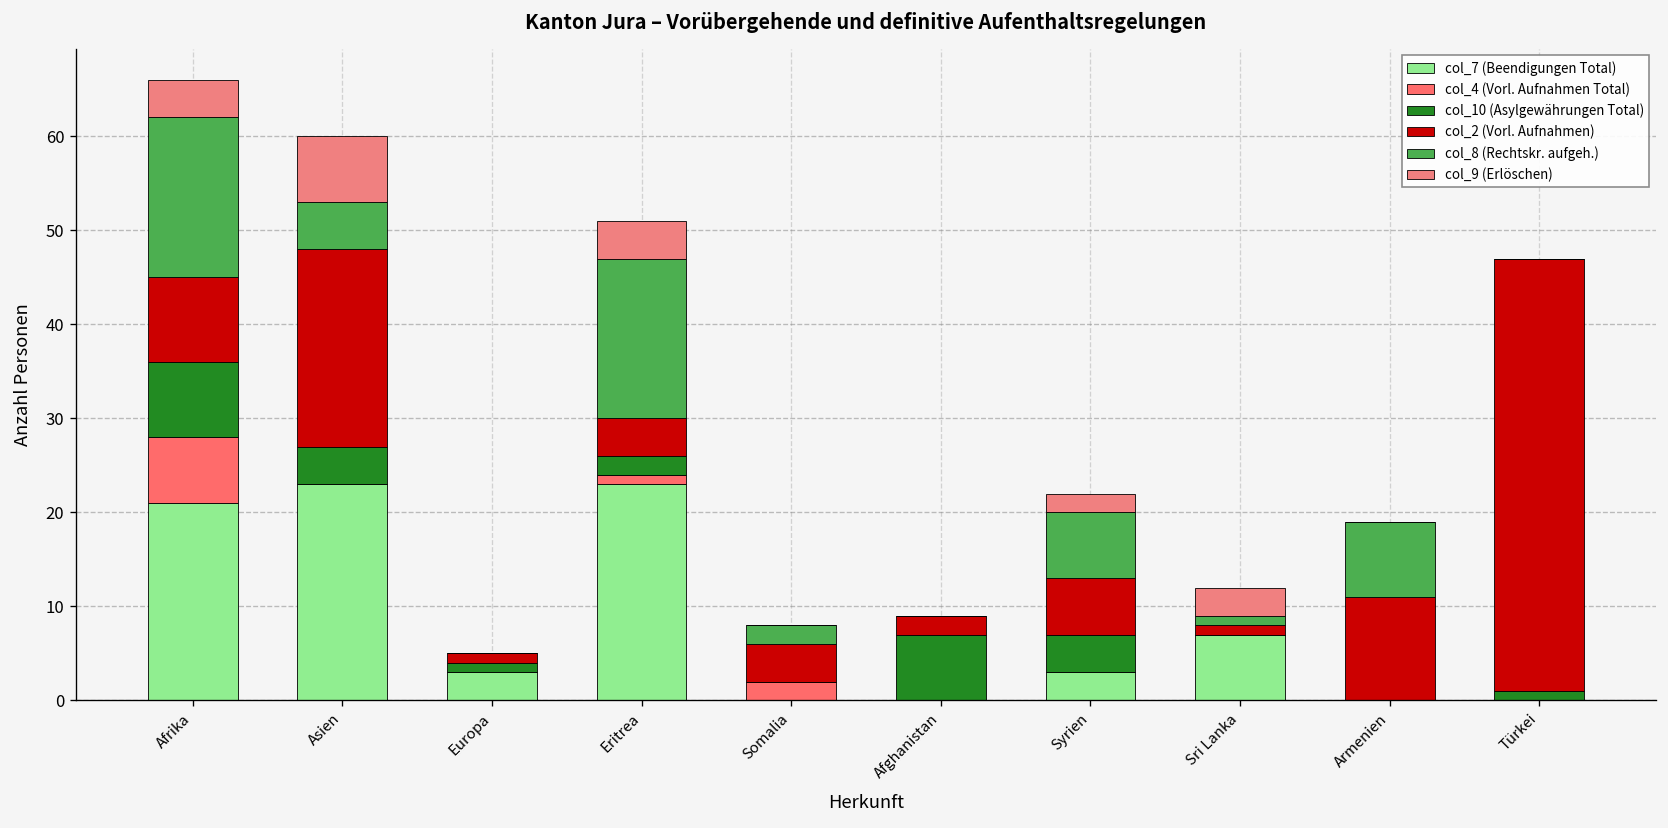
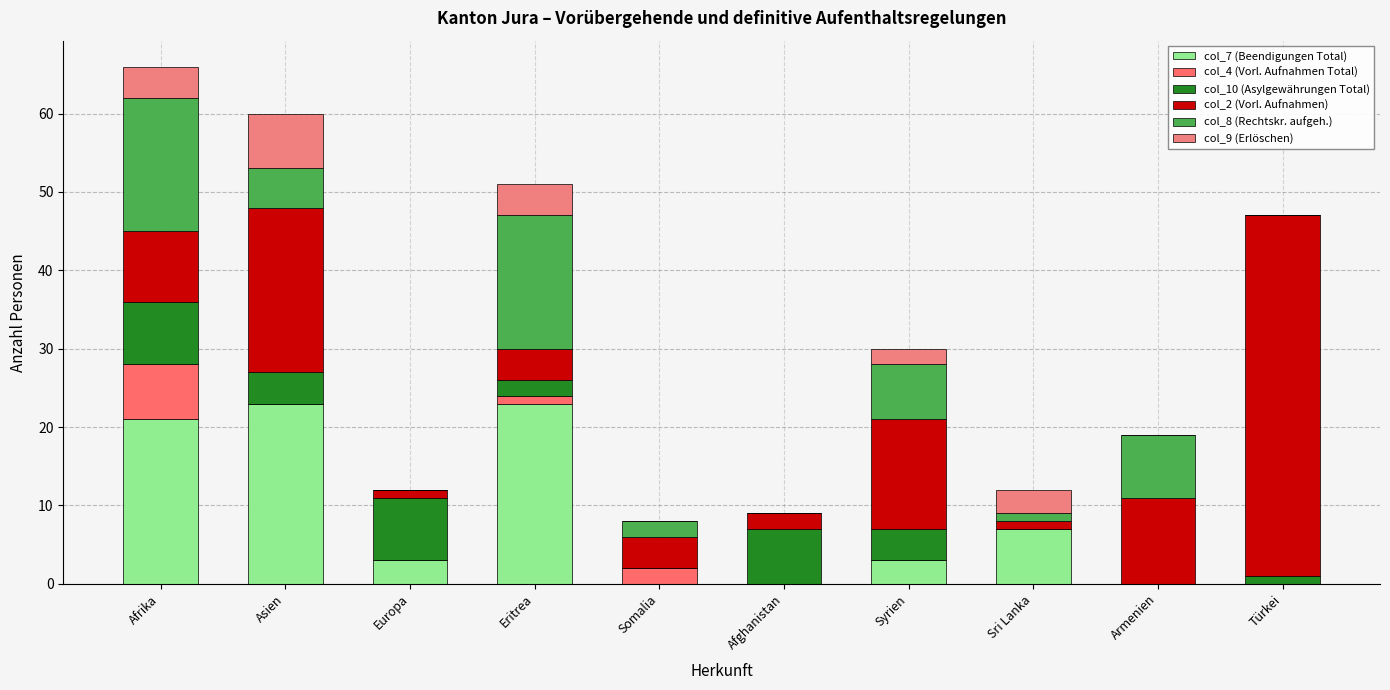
  {
    "col_7 (Beendigungen Total)": {
      "Afrika": 21,
      "Asien": 23,
      "Europa": 3,
      "Eritrea": 23,
      "Somalia": 0,
      "Afghanistan": 0,
      "Syrien": 3,
      "Sri Lanka": 7,
      "Armenien": 0,
      "Türkei": 0
    },
    "col_10 (Asylgewährungen Total)": {
      "Afrika": 8,
      "Asien": 4,
-     "Europa": 1,
+     "Europa": 8,
      "Eritrea": 2,
      "Somalia": 0,
      "Afghanistan": 7,
      "Syrien": 4,
      "Sri Lanka": 0,
      "Armenien": 0,
      "Türkei": 1
    },
    "col_2 (Vorl. Aufnahmen)": {
      "Afrika": 9,
      "Asien": 21,
      "Europa": 1,
      "Eritrea": 4,
      "Somalia": 4,
      "Afghanistan": 2,
-     "Syrien": 6,
+     "Syrien": 14,
      "Sri Lanka": 1,
      "Armenien": 11,
      "Türkei": 46
    },
    "col_8 (Rechtskr. aufgeh.)": {
      "Afrika": 17,
      "Asien": 5,
      "Europa": 0,
      "Eritrea": 17,
      "Somalia": 2,
      "Afghanistan": 0,
      "Syrien": 7,
      "Sri Lanka": 1,
      "Armenien": 8,
      "Türkei": 0
    }
  }
